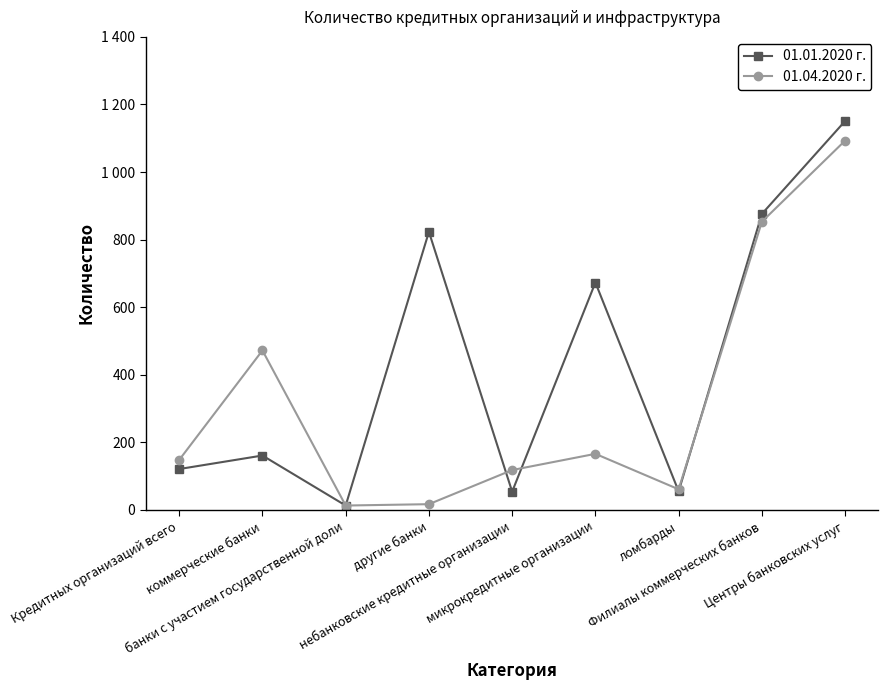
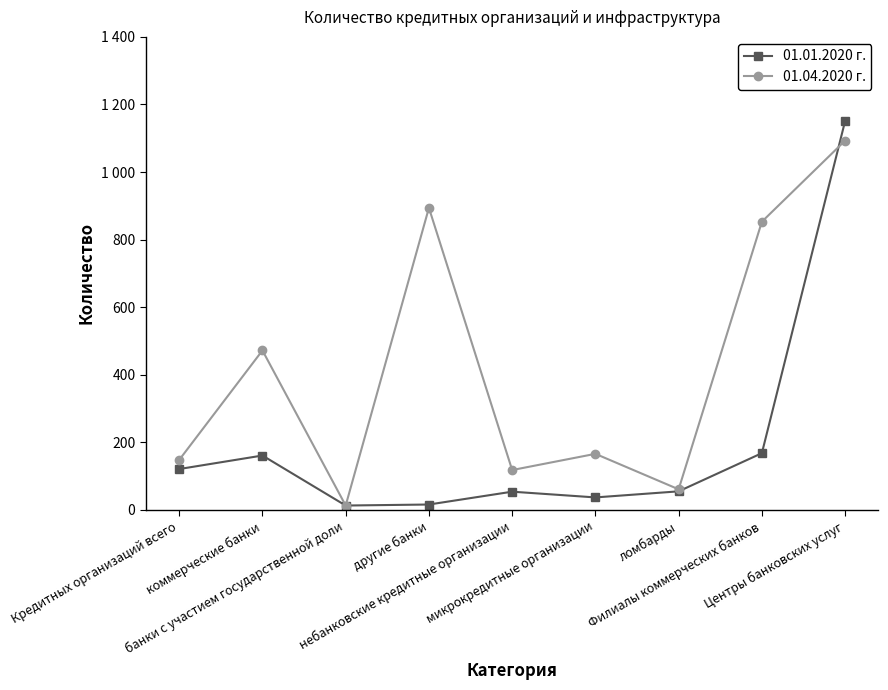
  {
    "01.01.2020 г.": {
      "Кредитных организаций всего": 120,
      "коммерческие банки": 160,
-     "другие банки": 820,
+     "другие банки": 20,
      "небанковские кредитные организации": 50,
-     "микрокредитные организации": 670,
-     "Филиалы коммерческих банков": 880,
+     "микрокредитные организации": 40,
+     "Филиалы коммерческих банков": 170,
      "Центры банковских услуг": 1150
    },
    "01.04.2020 г.": {
      "Кредитных организаций всего": 150,
      "коммерческие банки": 470,
-     "другие банки": 20,
+     "другие банки": 890,
      "небанковские кредитные организации": 120,
      "микрокредитные организации": 170,
      "Филиалы коммерческих банков": 850,
      "Центры банковских услуг": 1090
    }
  }
